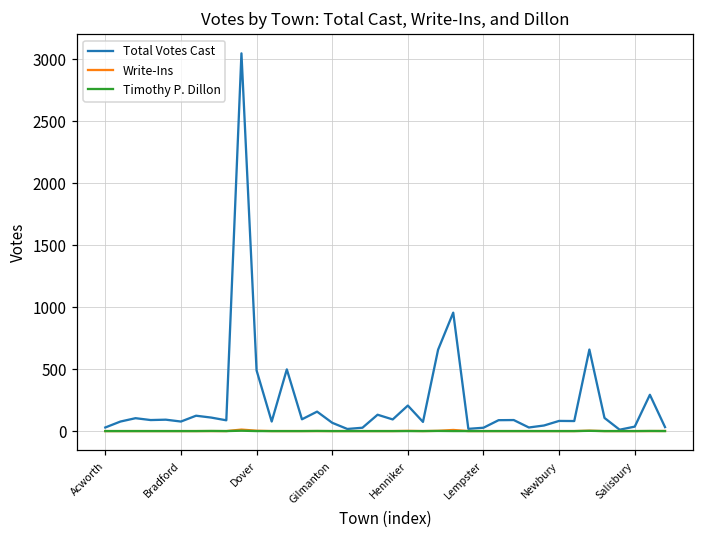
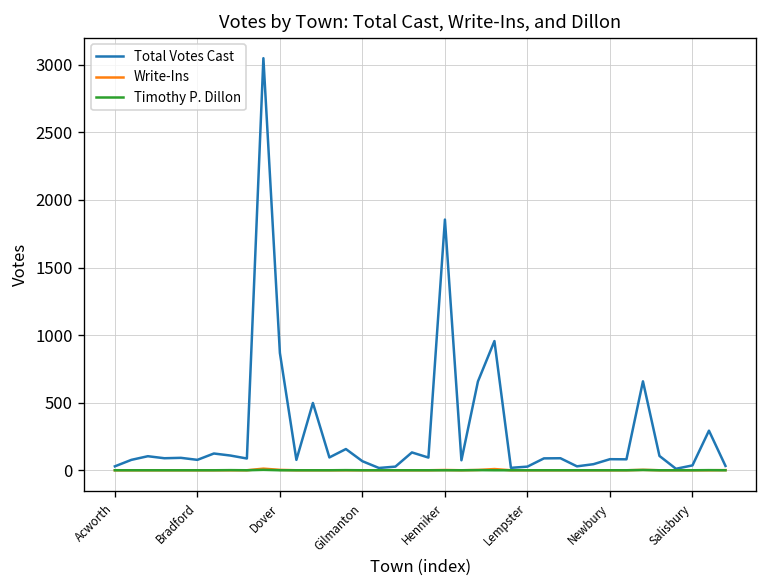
  {
    "Total Votes Cast": {
      "Acworth": 30,
      "Bradford": 80,
-     "Dover": 490,
+     "Dover": 870,
      "Gilmanton": 70,
-     "Henniker": 210,
+     "Henniker": 1860,
      "Lempster": 30,
      "Newbury": 80,
      "Salisbury": 40
    }
  }
